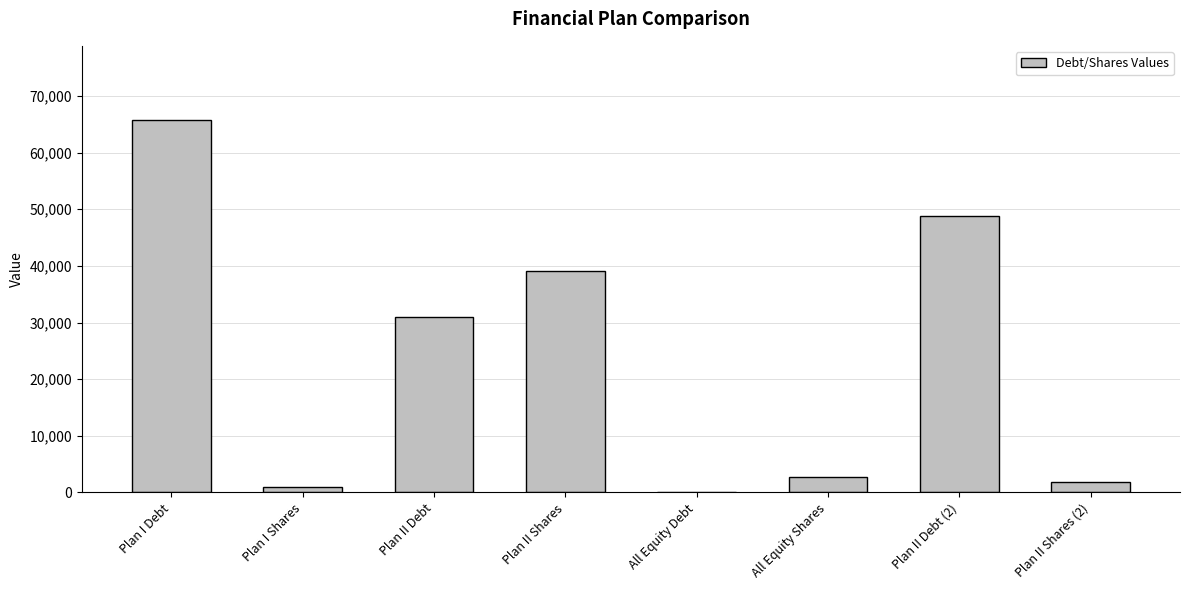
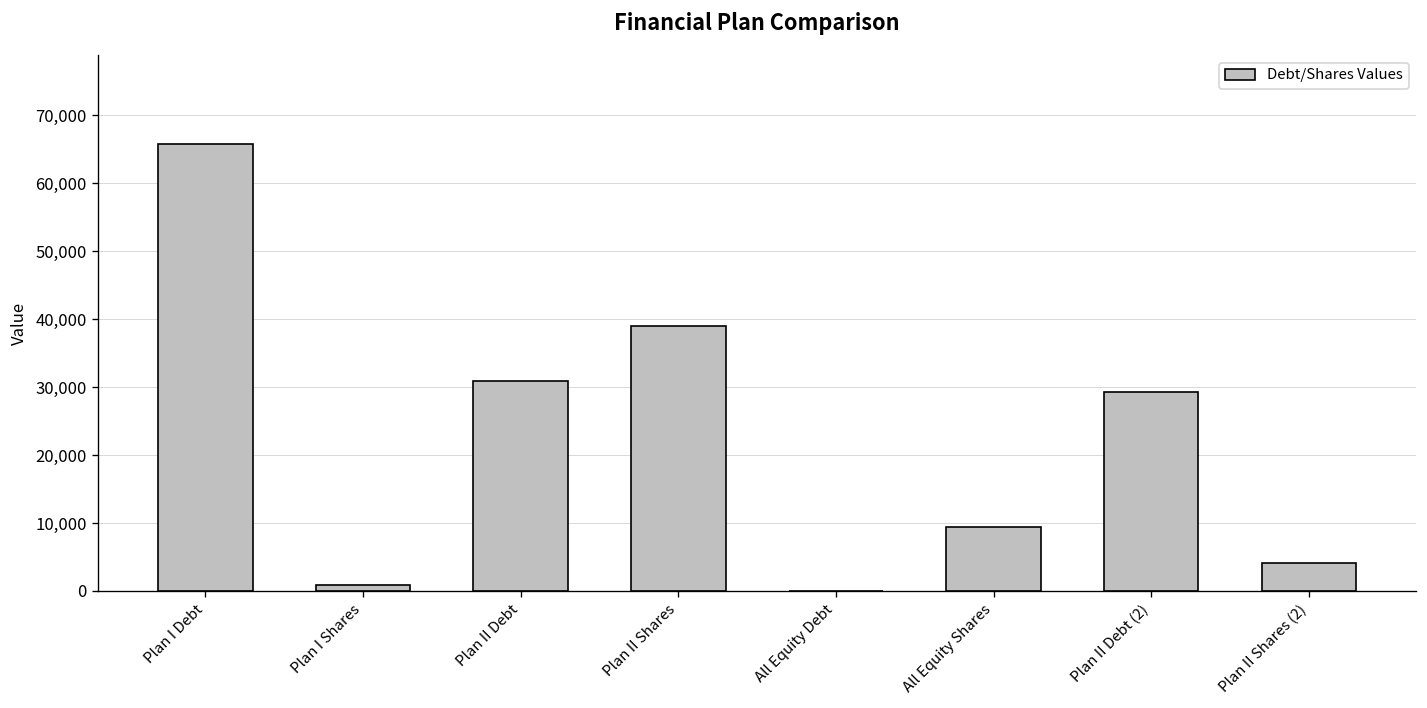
  {
    "Plan I Debt": "66,000",
    "Plan I Shares": "1,000",
    "Plan II Debt": "31,000",
    "Plan II Shares": "39,000",
    "All Equity Debt": "0",
-   "All Equity Shares": "3,000",
-   "Plan II Debt (2)": "49,000",
-   "Plan II Shares (2)": "2,000"
+   "All Equity Shares": "9,000",
+   "Plan II Debt (2)": "29,000",
+   "Plan II Shares (2)": "4,000"
  }
